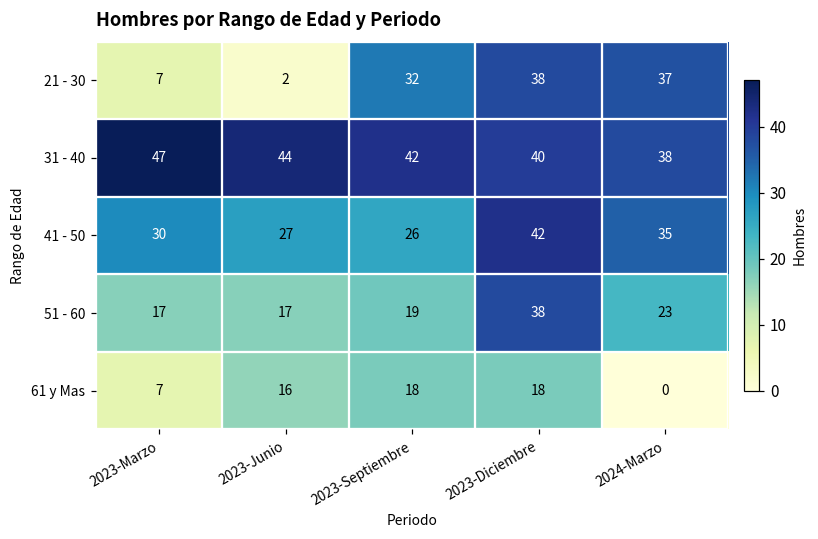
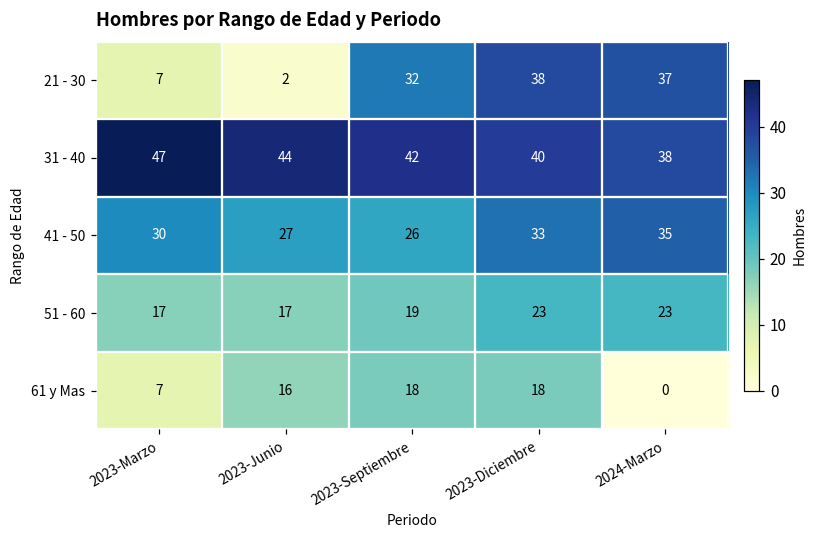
  {
    "21 - 30": {
      "2023-Marzo": 7,
      "2023-Junio": 2,
      "2023-Septiembre": 32,
      "2023-Diciembre": 38,
      "2024-Marzo": 37
    },
    "31 - 40": {
      "2023-Marzo": 47,
      "2023-Junio": 44,
      "2023-Septiembre": 42,
      "2023-Diciembre": 40,
      "2024-Marzo": 38
    },
    "41 - 50": {
      "2023-Marzo": 30,
      "2023-Junio": 27,
      "2023-Septiembre": 26,
-     "2023-Diciembre": 42,
+     "2023-Diciembre": 33,
      "2024-Marzo": 35
    },
    "51 - 60": {
      "2023-Marzo": 17,
      "2023-Junio": 17,
      "2023-Septiembre": 19,
-     "2023-Diciembre": 38,
+     "2023-Diciembre": 23,
      "2024-Marzo": 23
    },
    "61 y Mas": {
      "2023-Marzo": 7,
      "2023-Junio": 16,
      "2023-Septiembre": 18,
      "2023-Diciembre": 18,
      "2024-Marzo": 0
    }
  }
